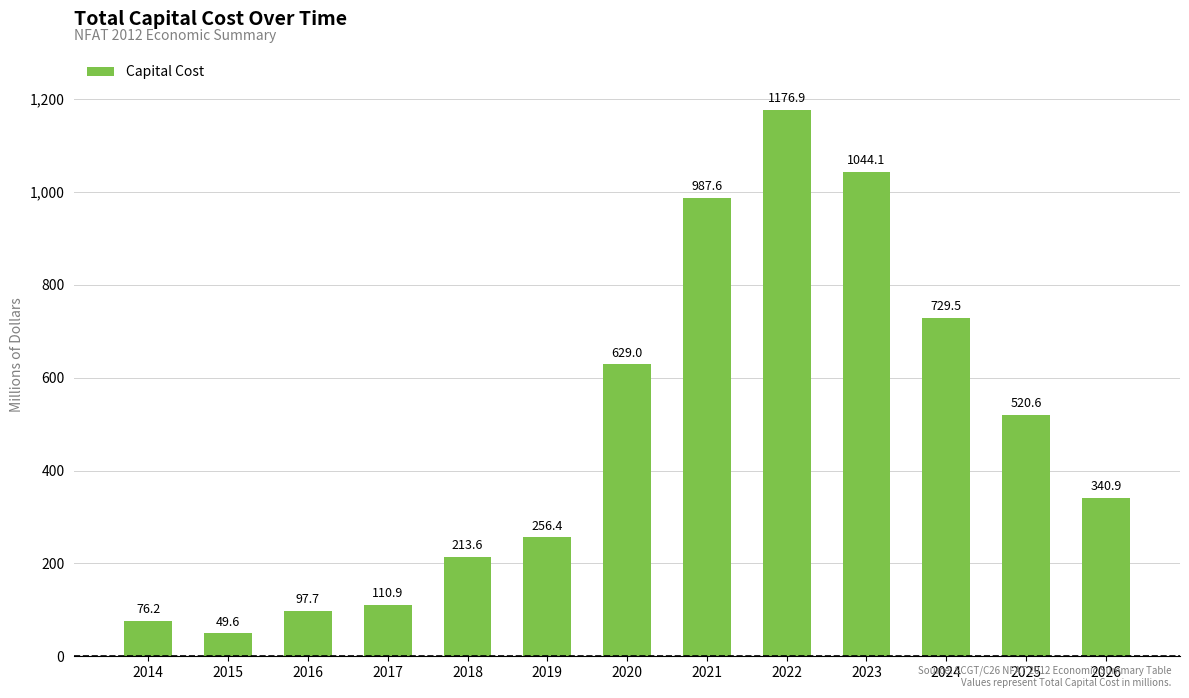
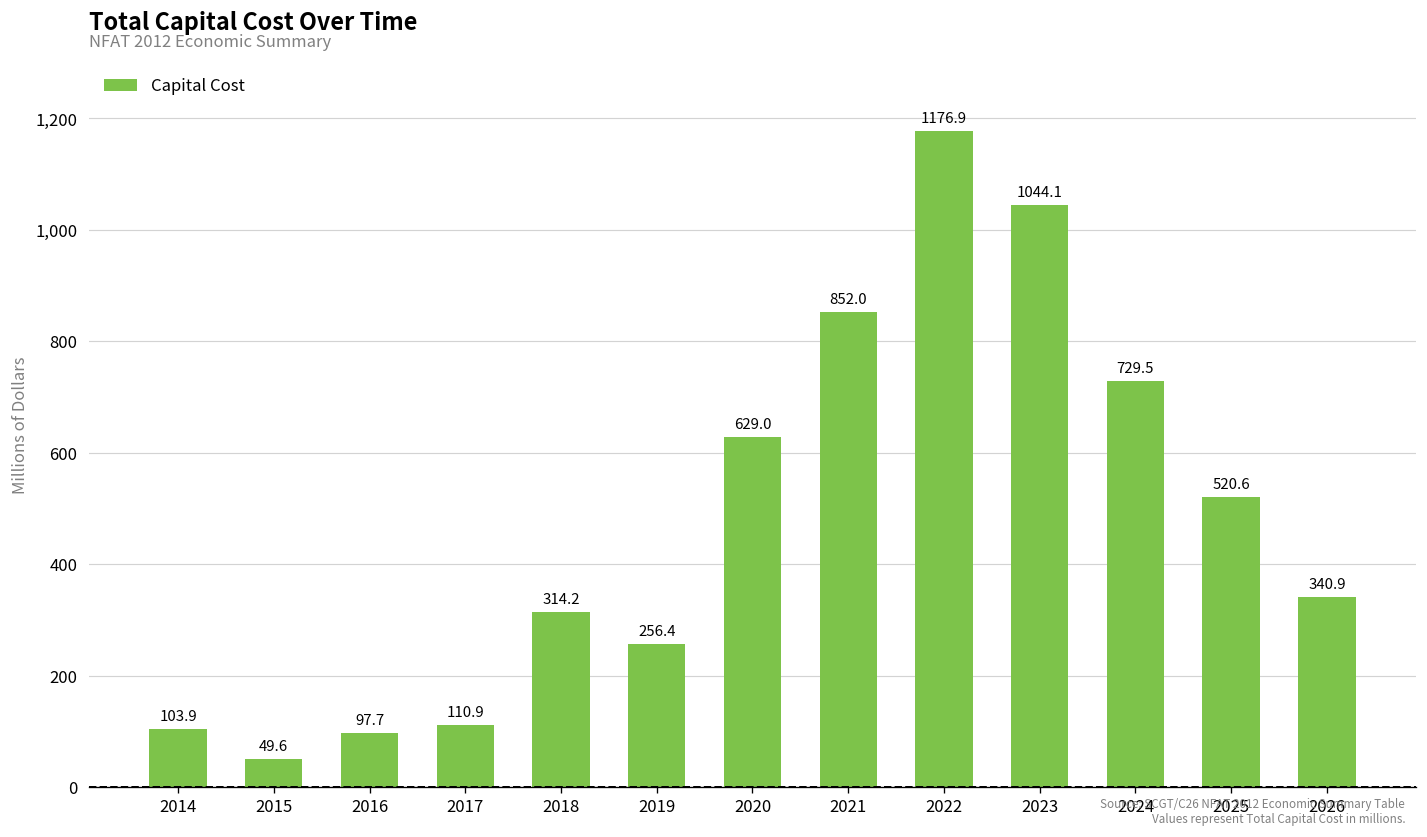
  {
-   "2014": 76.2,
+   "2014": 103.9,
    "2015": 49.6,
    "2016": 97.7,
    "2017": 110.9,
-   "2018": 213.6,
+   "2018": 314.2,
    "2019": 256.4,
    "2020": 629.0,
-   "2021": 987.6,
+   "2021": 852.0,
    "2022": 1176.9,
    "2023": 1044.1,
    "2024": 729.5,
    "2025": 520.6,
    "2026": 340.9
  }
